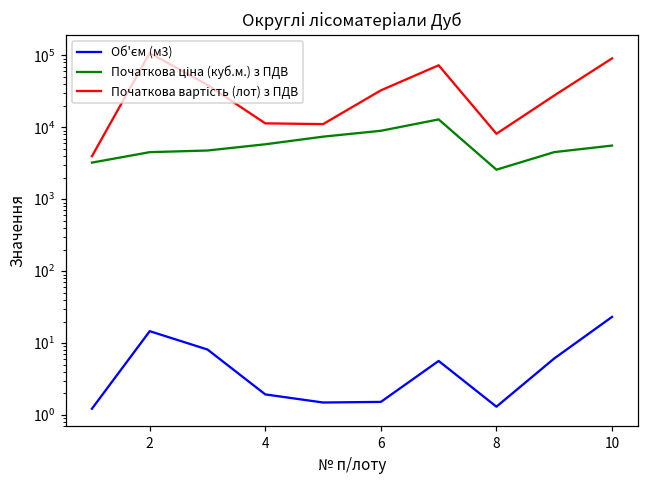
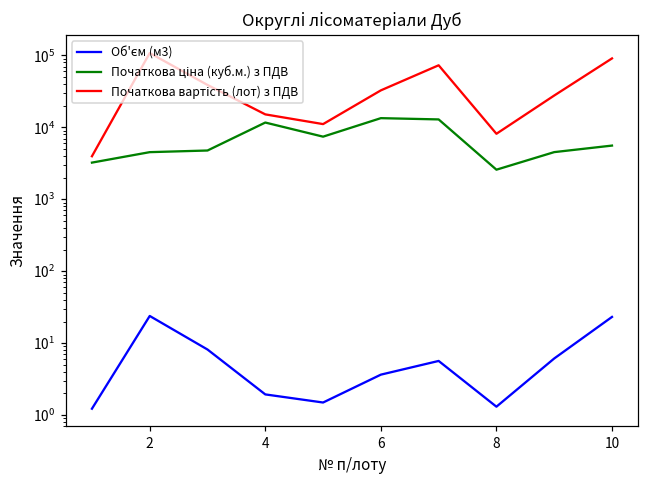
  {
    "Об'єм (м3)": {
-     "2": 15,
+     "2": 24,
      "4": 1.9,
-     "6": 1.5,
+     "6": 4,
      "8": 1.3,
      "10": 23
    },
    "Початкова ціна (куб.м.) з ПДВ": {
      "2": 5000,
-     "4": 6000,
-     "6": 9000,
+     "4": 12000,
+     "6": 13000,
      "8": 2600,
      "10": 6000
    },
    "Початкова вартість (лот) з ПДВ": {
-     "4": 11000,
+     "4": 15000,
      "6": 30000,
      "8": 8000,
      "10": 90000
    }
  }
